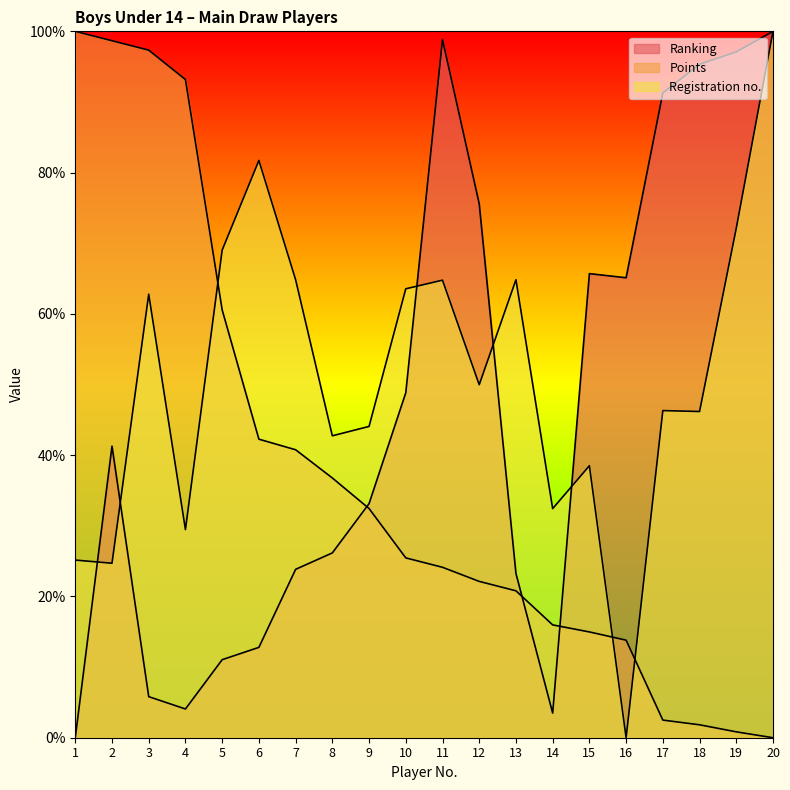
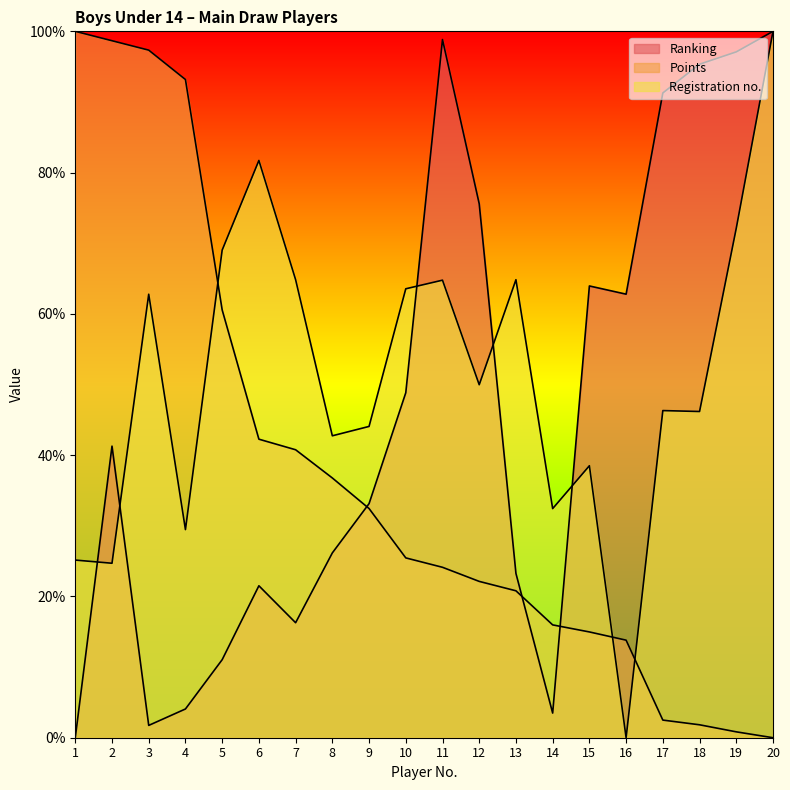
  {
    "Ranking": {
      "1": "0%",
      "2": "41%",
-     "3": "6%",
+     "3": "2%",
      "4": "4%",
      "5": "11%",
-     "6": "13%",
-     "7": "24%",
+     "6": "22%",
+     "7": "16%",
      "8": "26%",
      "9": "33%",
      "10": "49%",
      "11": "99%",
      "12": "76%",
      "13": "23%",
      "14": "3%",
-     "15": "66%",
-     "16": "65%"
+     "15": "64%",
+     "16": "63%"
    }
  }
